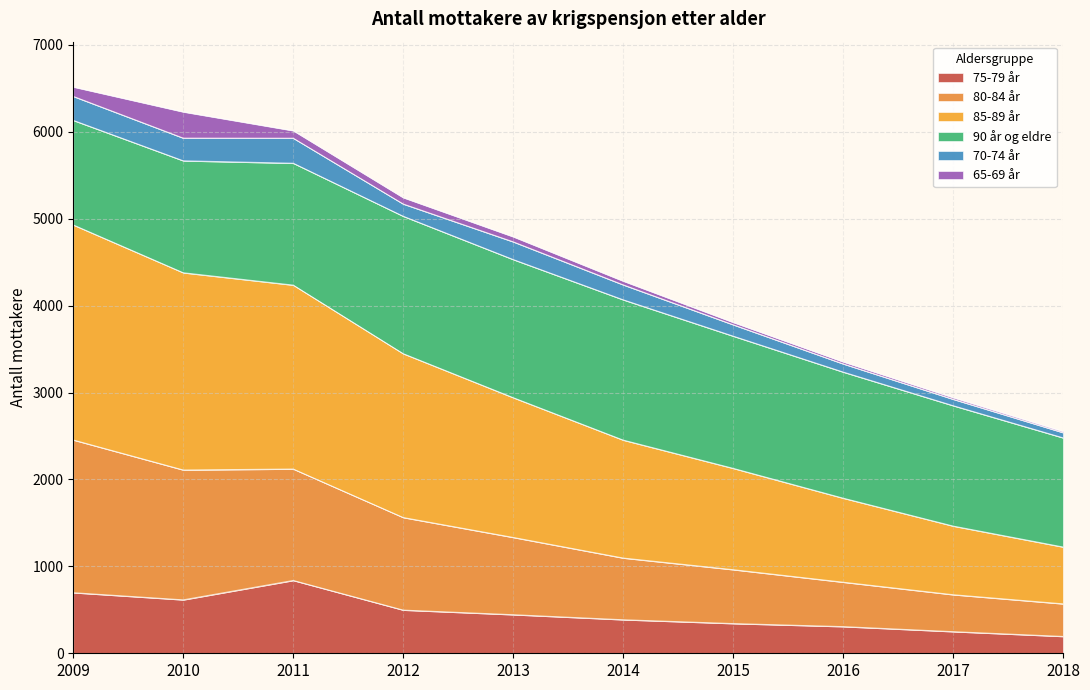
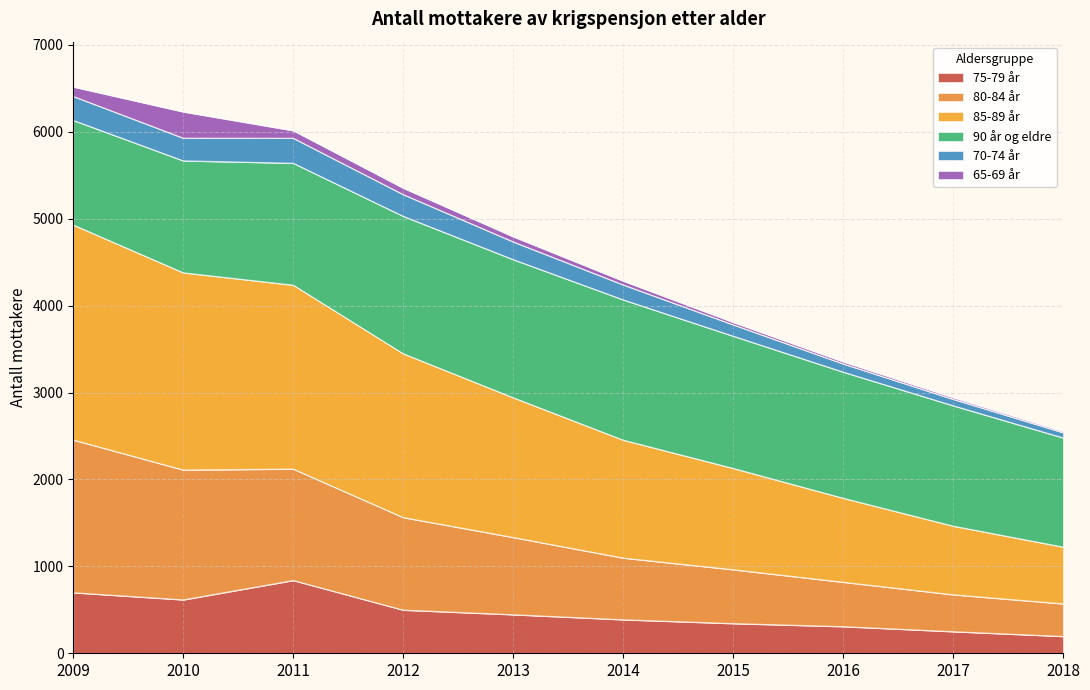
  {
    "75-79 år": {
      "2009": 700,
      "2010": 600,
      "2011": 800,
      "2012": 500,
      "2013": 400,
      "2014": 400,
      "2015": 300,
      "2016": 300,
      "2017": 200,
      "2018": 200
    },
    "90 år og eldre": {
      "2009": 1200,
      "2010": 1300,
      "2011": 1400,
      "2012": 1600,
      "2013": 1600,
      "2014": 1600,
      "2015": 1500,
      "2016": 1500,
      "2017": 1400,
      "2018": 1300
    },
    "70-74 år": {
      "2009": 300,
      "2010": 300,
      "2011": 300,
-     "2012": 100,
+     "2012": 300,
      "2013": 200,
      "2014": 200
    },
    "65-69 år": {
      "2009": 100,
      "2010": 300,
      "2011": 100,
      "2012": 100,
      "2013": 100,
      "2014": 0
    }
  }
